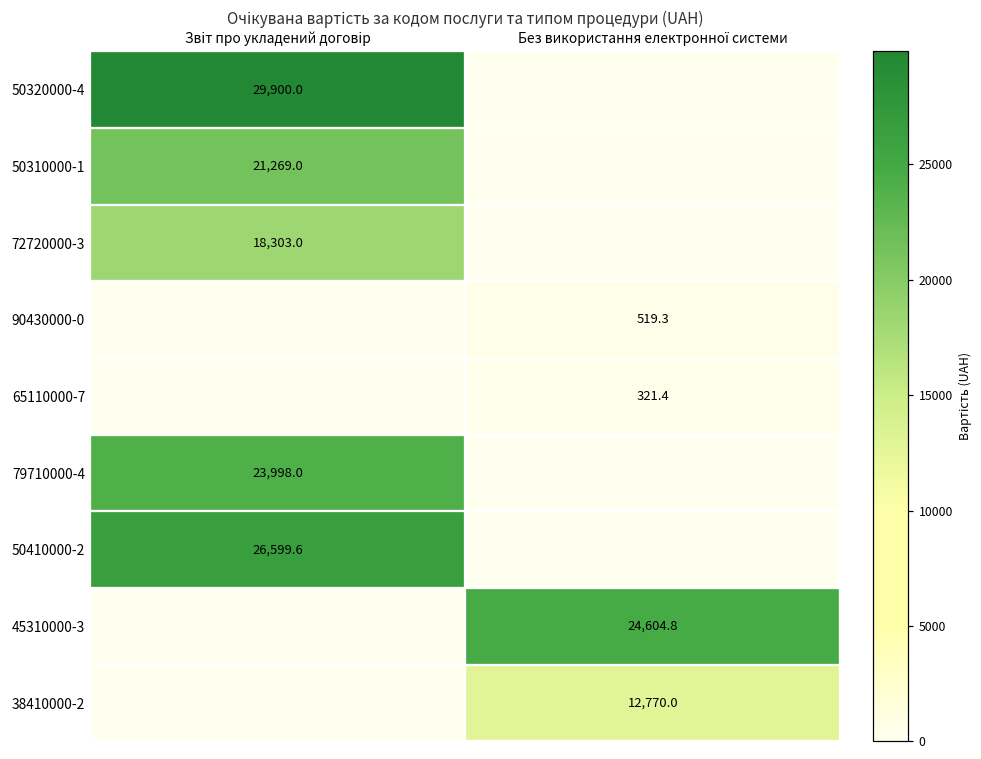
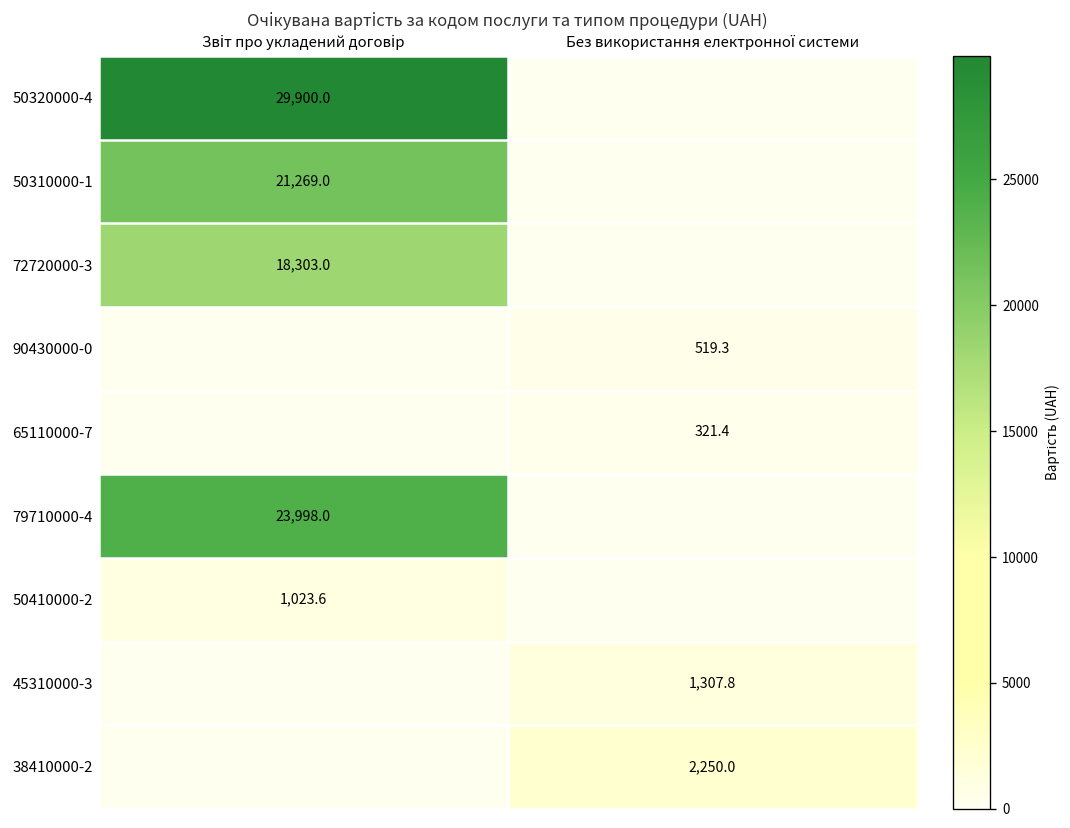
  {
    "50320000-4": {
      "Звіт про укладений договір": "29,900.0"
    },
    "50310000-1": {
      "Звіт про укладений договір": "21,269.0"
    },
    "72720000-3": {
      "Звіт про укладений договір": "18,303.0"
    },
    "90430000-0": {
      "Без використання електронної системи": "519.3"
    },
    "65110000-7": {
      "Без використання електронної системи": "321.4"
    },
    "79710000-4": {
      "Звіт про укладений договір": "23,998.0"
    },
    "50410000-2": {
-     "Звіт про укладений договір": "26,599.6"
+     "Звіт про укладений договір": "1,023.6"
    },
    "45310000-3": {
-     "Без використання електронної системи": "24,604.8"
+     "Без використання електронної системи": "1,307.8"
    },
    "38410000-2": {
-     "Без використання електронної системи": "12,770.0"
+     "Без використання електронної системи": "2,250.0"
    }
  }
